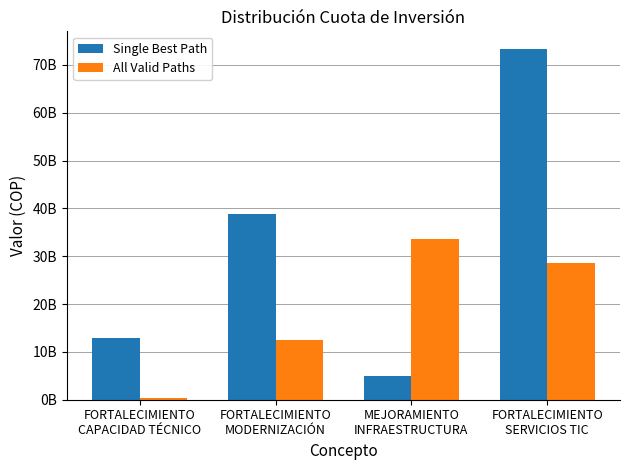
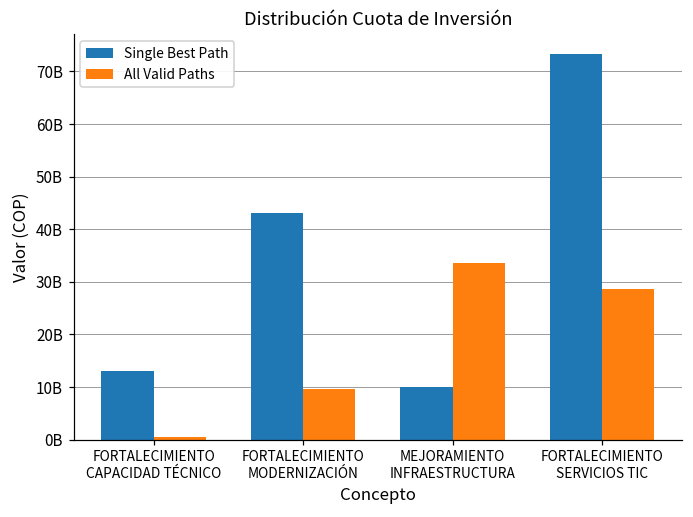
  {
    "Single Best Path": {
      "FORTALECIMIENTO CAPACIDAD TÉCNICO": 13000000000,
-     "FORTALECIMIENTO MODERNIZACIÓN": 39000000000,
-     "MEJORAMIENTO INFRAESTRUCTURA": 5000000000,
+     "FORTALECIMIENTO MODERNIZACIÓN": 43000000000,
+     "MEJORAMIENTO INFRAESTRUCTURA": 10000000000,
      "FORTALECIMIENTO SERVICIOS TIC": 73000000000
    },
    "All Valid Paths": {
-     "FORTALECIMIENTO MODERNIZACIÓN": 13000000000,
+     "FORTALECIMIENTO MODERNIZACIÓN": 10000000000,
      "MEJORAMIENTO INFRAESTRUCTURA": 34000000000,
      "FORTALECIMIENTO SERVICIOS TIC": 29000000000
    }
  }
